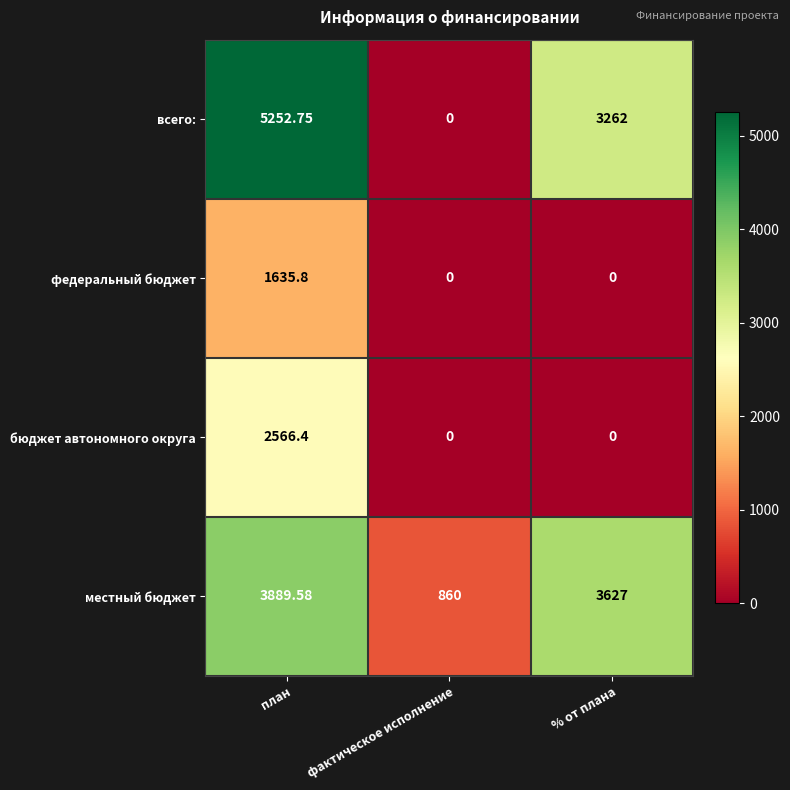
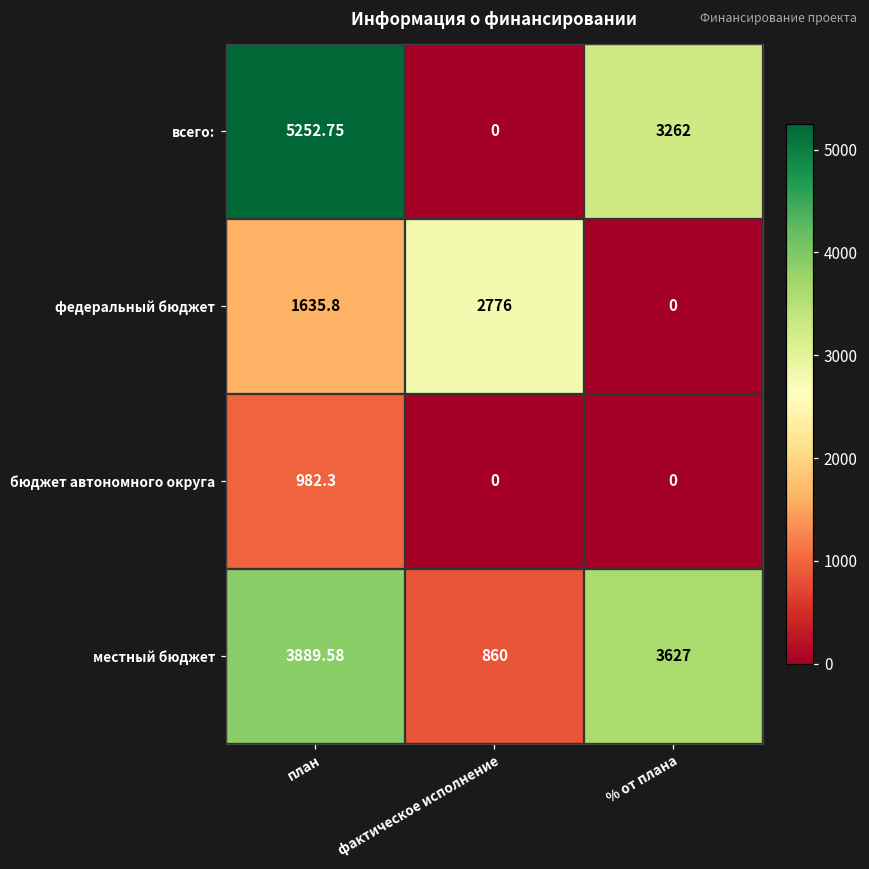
  {
    "всего:": {
      "план": 5252.75,
      "фактическое исполнение": 0,
      "% от плана": 3262
    },
    "федеральный бюджет": {
      "план": 1635.8,
-     "фактическое исполнение": 0,
+     "фактическое исполнение": 2776,
      "% от плана": 0
    },
    "бюджет автономного округа": {
-     "план": 2566.4,
+     "план": 982.3,
      "фактическое исполнение": 0,
      "% от плана": 0
    },
    "местный бюджет": {
      "план": 3889.58,
      "фактическое исполнение": 860,
      "% от плана": 3627
    }
  }
